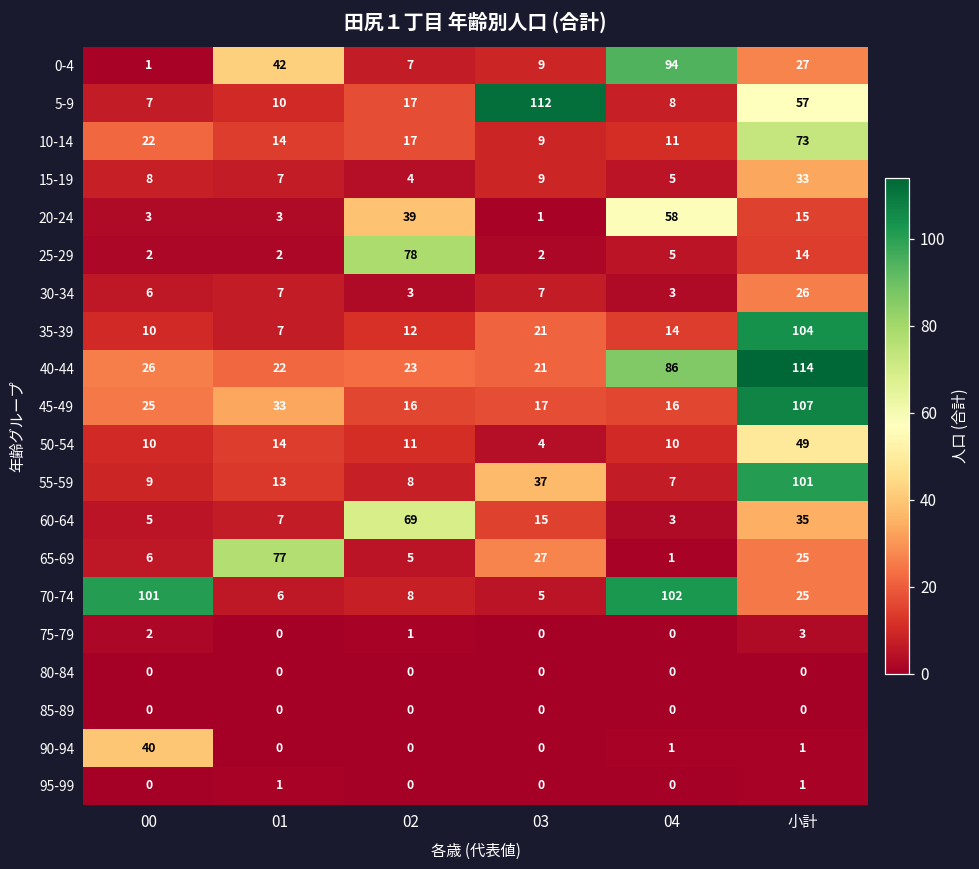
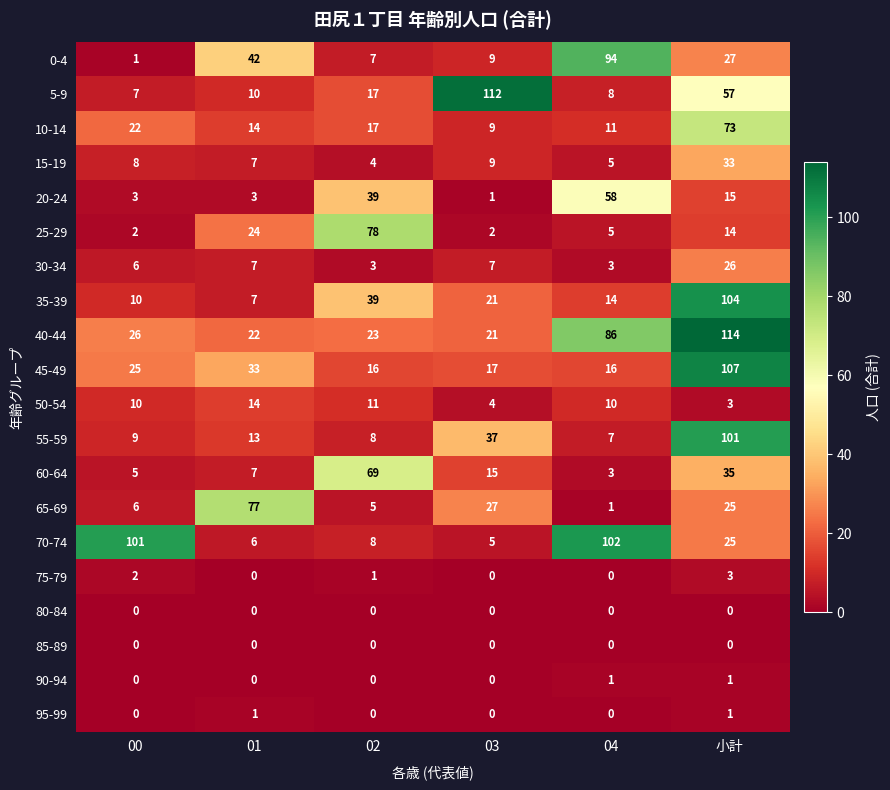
  {
    "0-4": {
      "00": 1,
      "01": 42,
      "02": 7,
      "03": 9,
      "04": 94,
      "小計": 27
    },
    "5-9": {
      "00": 7,
      "01": 10,
      "02": 17,
      "03": 112,
      "04": 8,
      "小計": 57
    },
    "10-14": {
      "00": 22,
      "01": 14,
      "02": 17,
      "03": 9,
      "04": 11,
      "小計": 73
    },
    "15-19": {
      "00": 8,
      "01": 7,
      "02": 4,
      "03": 9,
      "04": 5,
      "小計": 33
    },
    "20-24": {
      "00": 3,
      "01": 3,
      "02": 39,
      "03": 1,
      "04": 58,
      "小計": 15
    },
    "25-29": {
      "00": 2,
-     "01": 2,
+     "01": 24,
      "02": 78,
      "03": 2,
      "04": 5,
      "小計": 14
    },
    "30-34": {
      "00": 6,
      "01": 7,
      "02": 3,
      "03": 7,
      "04": 3,
      "小計": 26
    },
    "35-39": {
      "00": 10,
      "01": 7,
-     "02": 12,
+     "02": 39,
      "03": 21,
      "04": 14,
      "小計": 104
    },
    "40-44": {
      "00": 26,
      "01": 22,
      "02": 23,
      "03": 21,
      "04": 86,
      "小計": 114
    },
    "45-49": {
      "00": 25,
      "01": 33,
      "02": 16,
      "03": 17,
      "04": 16,
      "小計": 107
    },
    "50-54": {
      "00": 10,
      "01": 14,
      "02": 11,
      "03": 4,
      "04": 10,
-     "小計": 49
+     "小計": 3
    },
    "55-59": {
      "00": 9,
      "01": 13,
      "02": 8,
      "03": 37,
      "04": 7,
      "小計": 101
    },
    "60-64": {
      "00": 5,
      "01": 7,
      "02": 69,
      "03": 15,
      "04": 3,
      "小計": 35
    },
    "65-69": {
      "00": 6,
      "01": 77,
      "02": 5,
      "03": 27,
      "04": 1,
      "小計": 25
    },
    "70-74": {
      "00": 101,
      "01": 6,
      "02": 8,
      "03": 5,
      "04": 102,
      "小計": 25
    },
    "75-79": {
      "00": 2,
      "01": 0,
      "02": 1,
      "03": 0,
      "04": 0,
      "小計": 3
    },
    "80-84": {
      "00": 0,
      "01": 0,
      "02": 0,
      "03": 0,
      "04": 0,
      "小計": 0
    },
    "85-89": {
      "00": 0,
      "01": 0,
      "02": 0,
      "03": 0,
      "04": 0,
      "小計": 0
    },
    "90-94": {
-     "00": 40,
+     "00": 0,
      "01": 0,
      "02": 0,
      "03": 0,
      "04": 1,
      "小計": 1
    },
    "95-99": {
      "00": 0,
      "01": 1,
      "02": 0,
      "03": 0,
      "04": 0,
      "小計": 1
    }
  }
